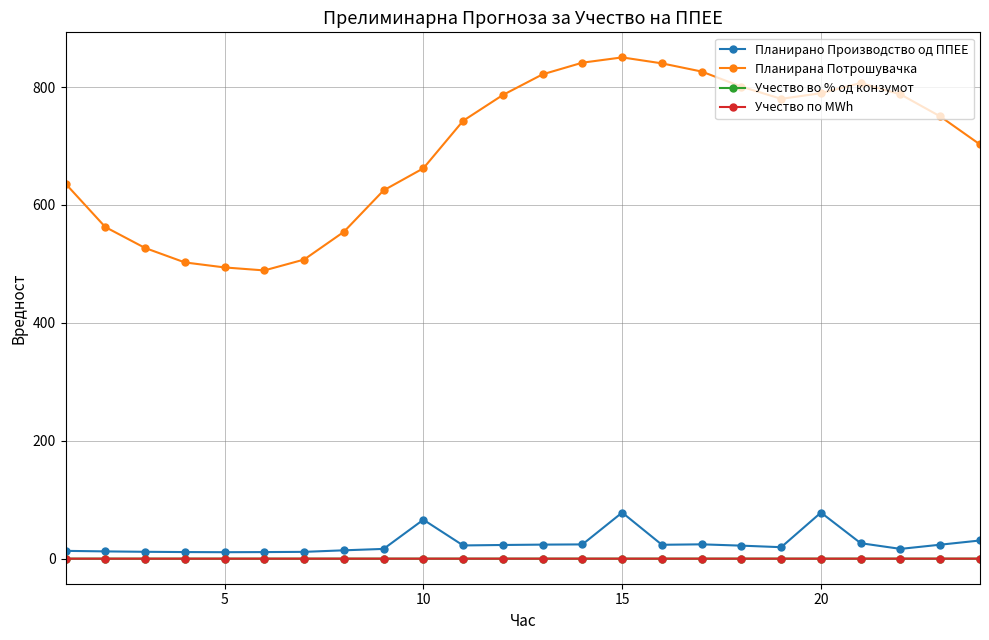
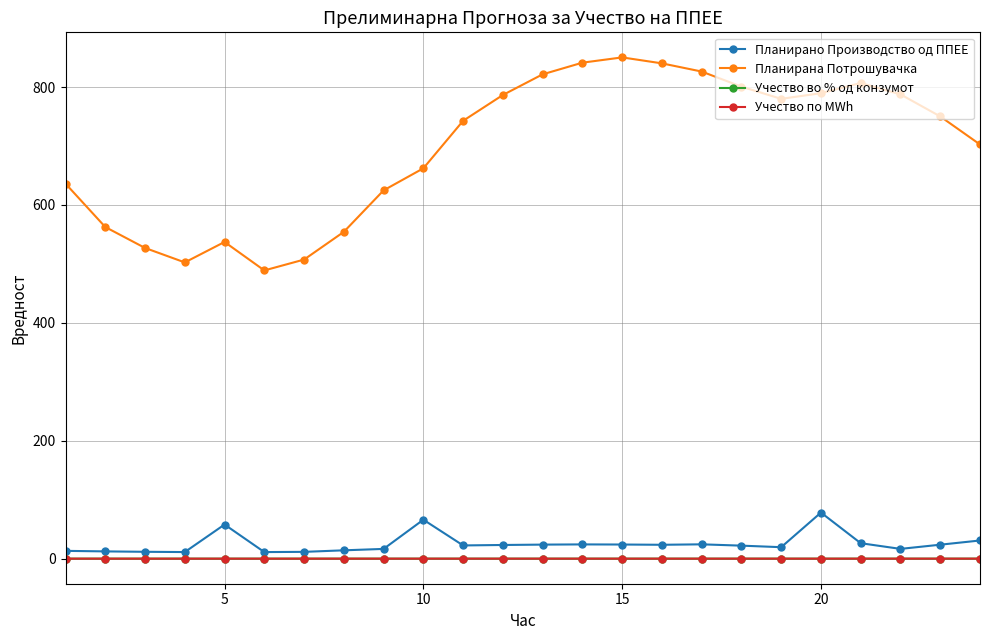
  {
    "Планирано Производство од ППЕЕ": {
-     "5": 10,
+     "5": 60,
      "10": 70,
-     "15": 80,
+     "15": 20,
      "20": 80
    },
    "Планирана Потрошувачка": {
-     "5": 490,
+     "5": 540,
      "10": 660,
      "15": 850
    },
    "Учество по MWh": {
      "5": 0,
      "10": 0,
      "15": 0,
      "20": 0
    }
  }
